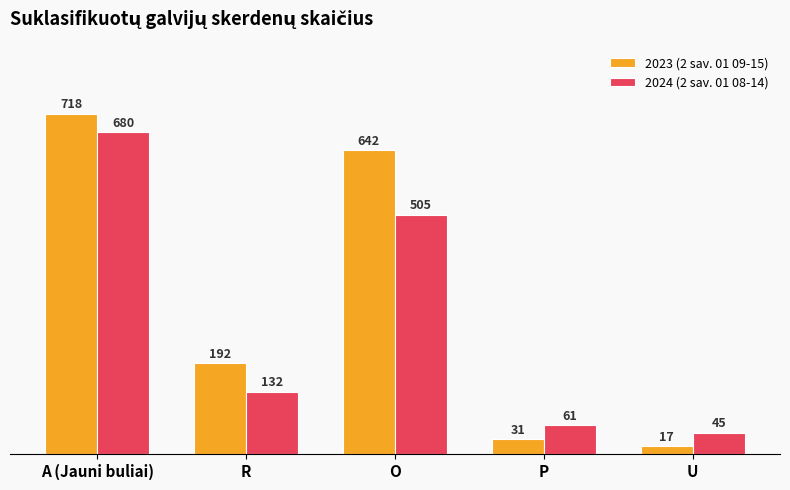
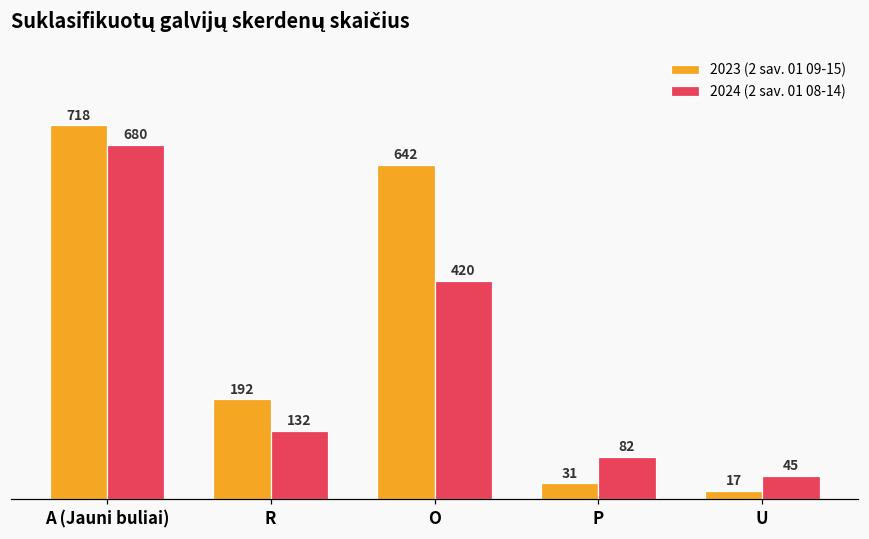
  {
    "2023 (2 sav. 01 09-15)": {
      "A (Jauni buliai)": 718,
      "R": 192,
      "O": 642,
      "P": 31,
      "U": 17
    },
    "2024 (2 sav. 01 08-14)": {
      "A (Jauni buliai)": 680,
      "R": 132,
-     "O": 505,
-     "P": 61,
+     "O": 420,
+     "P": 82,
      "U": 45
    }
  }
